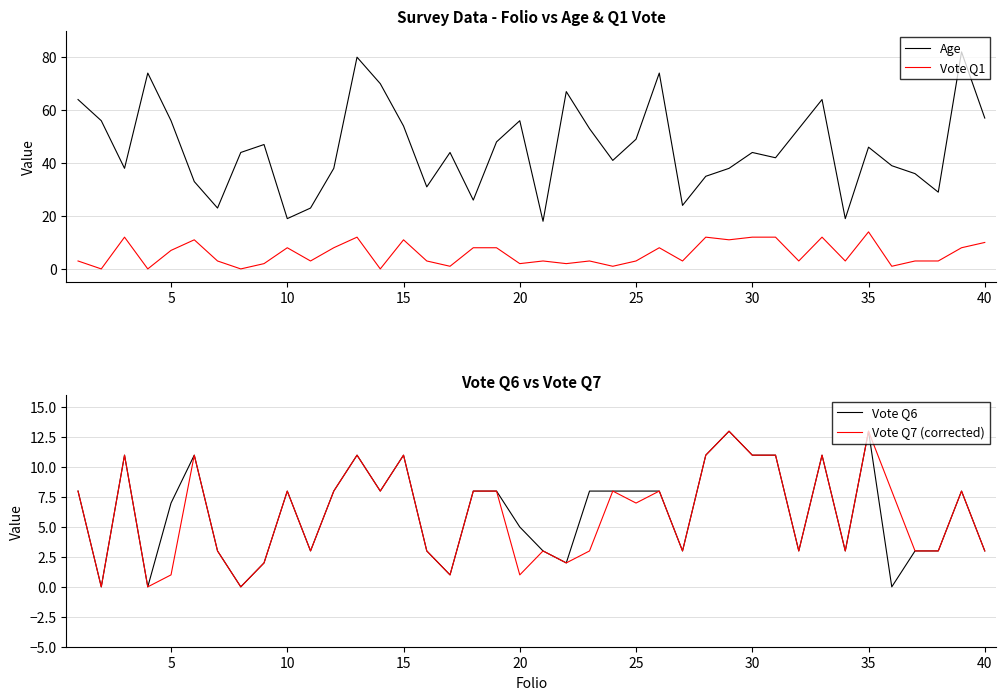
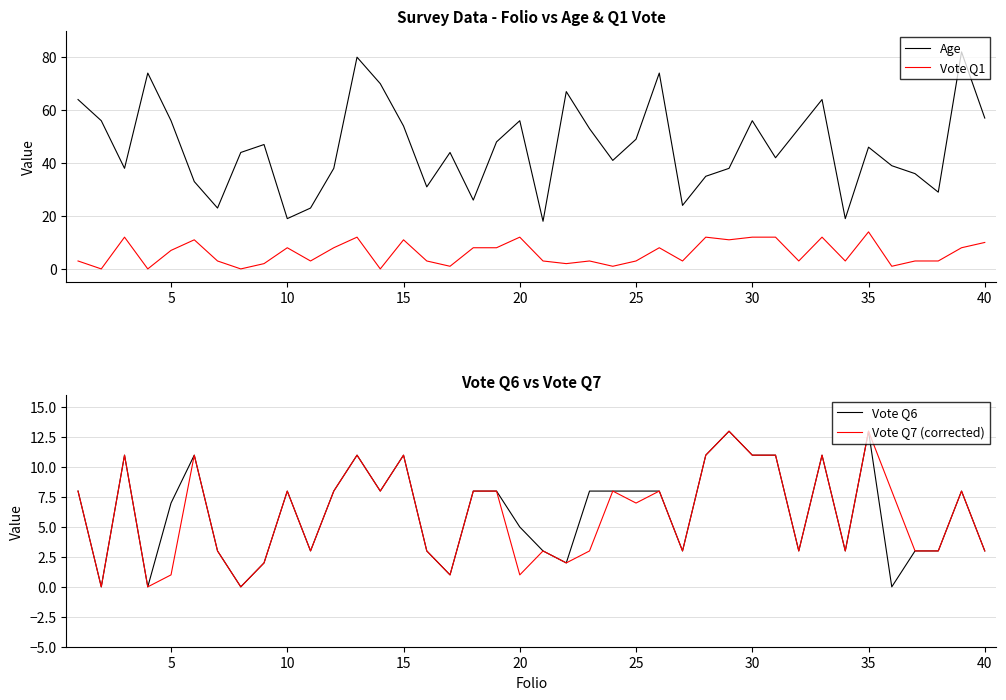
  {
    "Survey Data - Folio vs Age & Q1 Vote": {
      "Age": {
        "5": 56,
        "10": 19,
        "15": 54,
        "20": 56,
        "25": 49,
-       "30": 44,
+       "30": 56,
        "35": 46,
        "40": 57
      },
      "Vote Q1": {
        "5": 7,
        "10": 8,
        "15": 11,
-       "20": 2,
+       "20": 12,
        "25": 3,
        "30": 12,
        "35": 14,
        "40": 10
      }
    },
    "Vote Q6 vs Vote Q7": {
      "Vote Q6": {
        "5": 7.0,
        "20": 5.0,
        "25": 8.0
      },
      "Vote Q7 (corrected)": {
        "5": 1.0,
        "20": 1.0,
        "25": 7.0
      }
    }
  }
